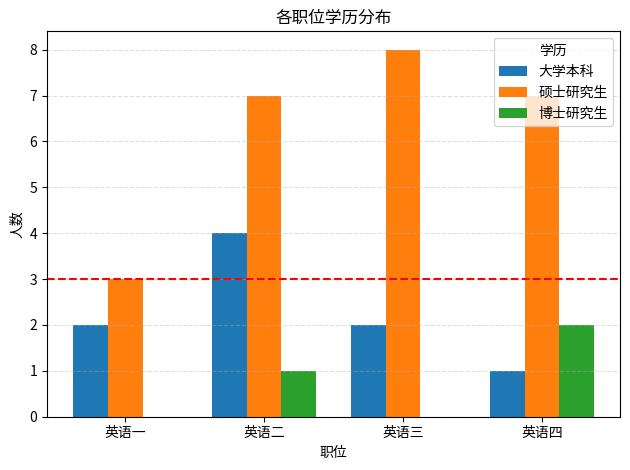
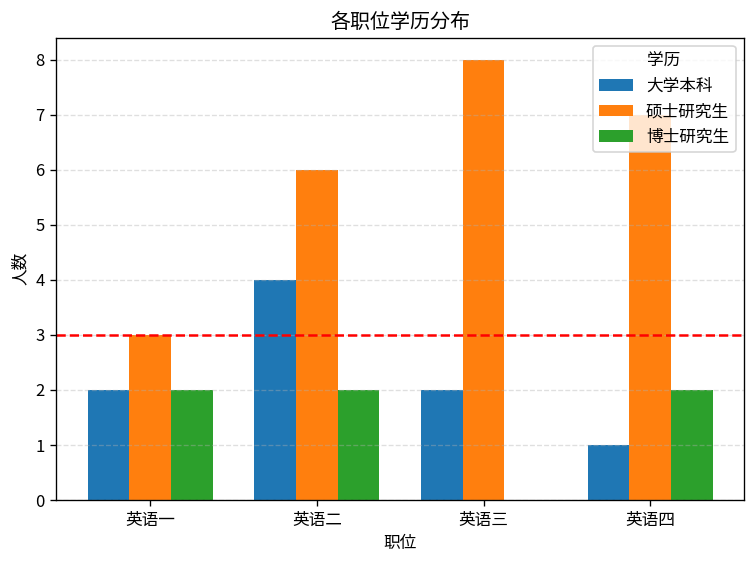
  {
    "大学本科": {
      "英语一": 2,
      "英语二": 4,
      "英语三": 2,
      "英语四": 1
    },
    "硕士研究生": {
      "英语一": 3,
-     "英语二": 7,
+     "英语二": 6,
      "英语三": 8
    },
    "博士研究生": {
-     "英语一": 0,
-     "英语二": 1,
+     "英语一": 2,
+     "英语二": 2,
      "英语三": 0,
      "英语四": 2
    }
  }
